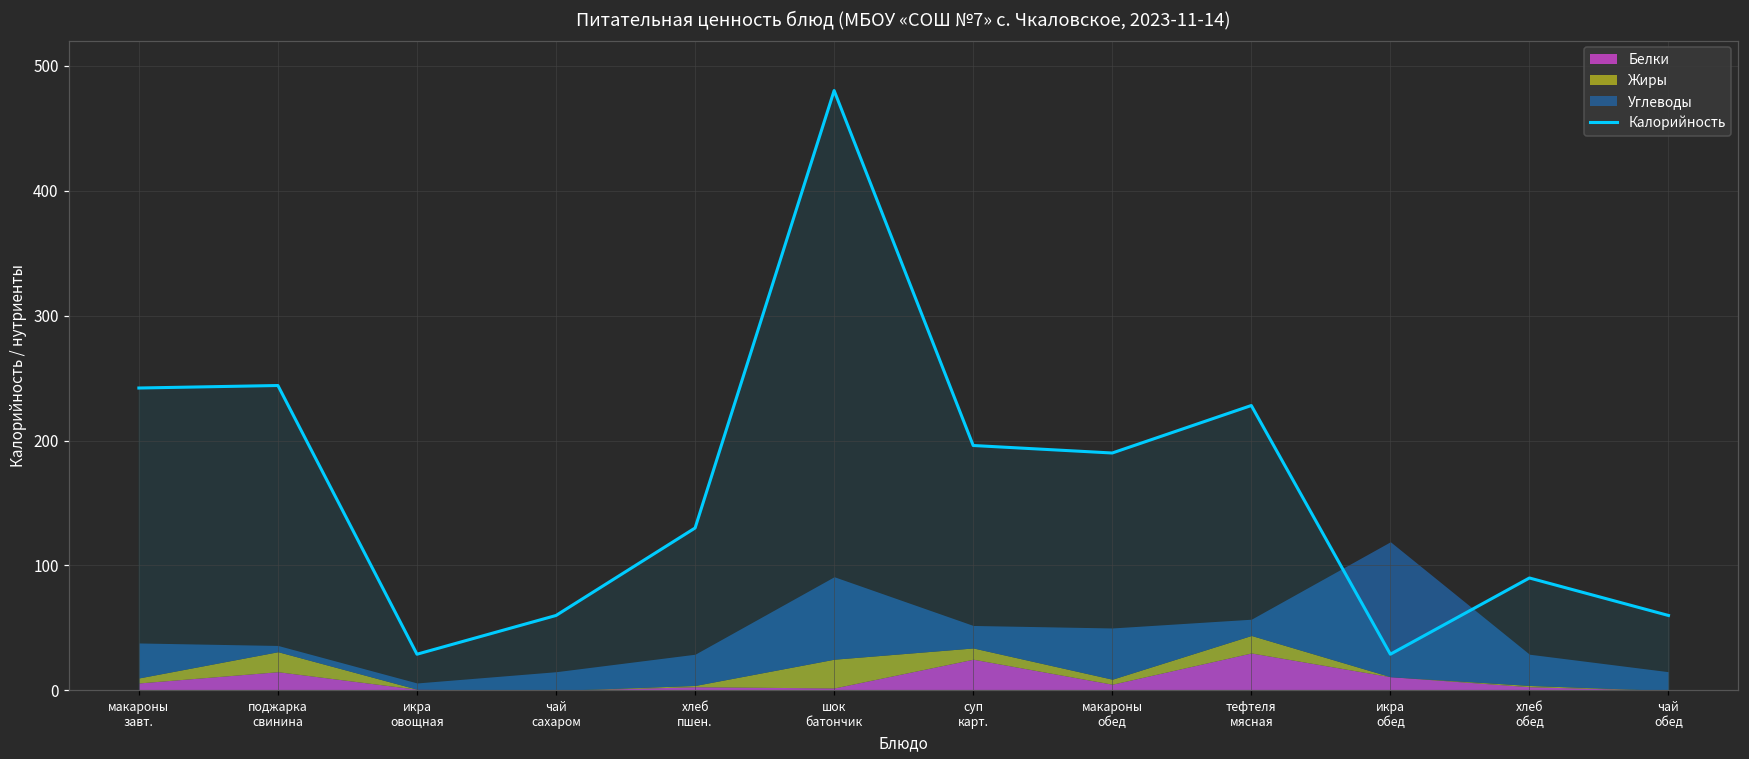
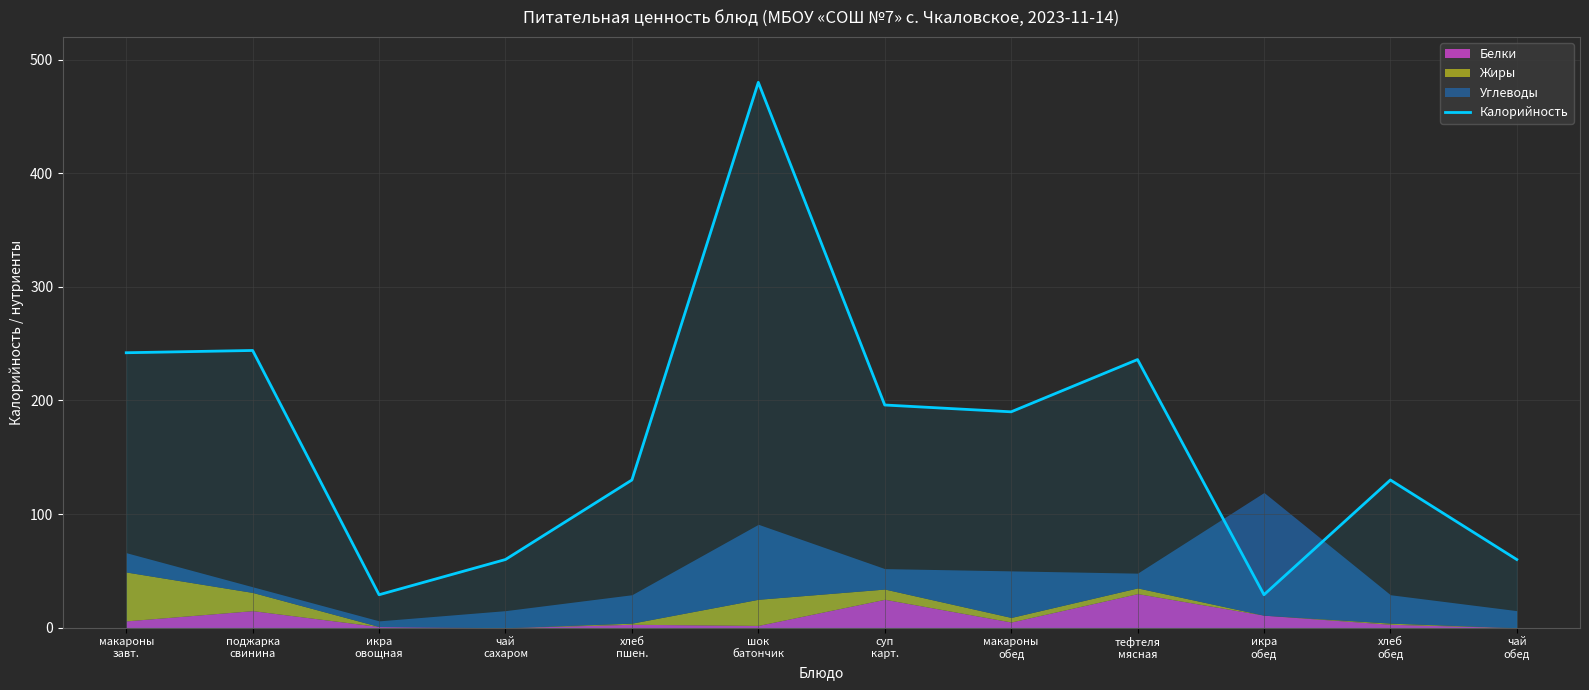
  {
    "Калорийность": {
      "макароны завт.": 242,
      "поджарка свинина": 244,
      "икра овощная": 29,
      "чай сахаром": 60,
      "хлеб пшен.": 130,
      "шок батончик": 480,
      "суп карт.": 196,
      "макароны обед": 190,
-     "тефтеля мясная": 228,
+     "тефтеля мясная": 236,
      "икра обед": 29,
-     "хлеб обед": 90,
+     "хлеб обед": 130,
      "чай обед": 60
    },
    "Белки": {
      "макароны завт.": 6,
      "поджарка свинина": 15,
      "суп карт.": 25,
      "макароны обед": 5,
      "тефтеля мясная": 30
    },
    "Жиры": {
-     "макароны завт.": 4,
+     "макароны завт.": 43,
      "поджарка свинина": 16,
      "шок батончик": 23,
      "суп карт.": 9,
      "макароны обед": 4,
-     "тефтеля мясная": 14
+     "тефтеля мясная": 5
    },
    "Углеводы": {
-     "макароны завт.": 28,
+     "макароны завт.": 17,
      "поджарка свинина": 5,
      "икра овощная": 5,
      "чай сахаром": 15,
      "хлеб пшен.": 25,
      "шок батончик": 66,
      "суп карт.": 18,
      "макароны обед": 41,
      "тефтеля мясная": 13,
      "икра обед": 108,
      "хлеб обед": 25,
      "чай обед": 15
    }
  }
